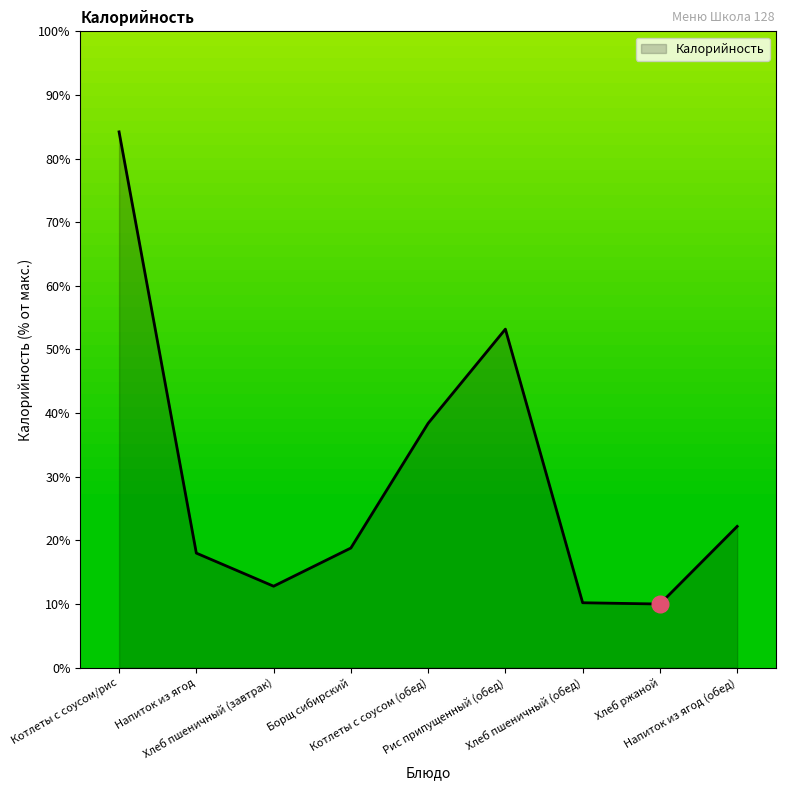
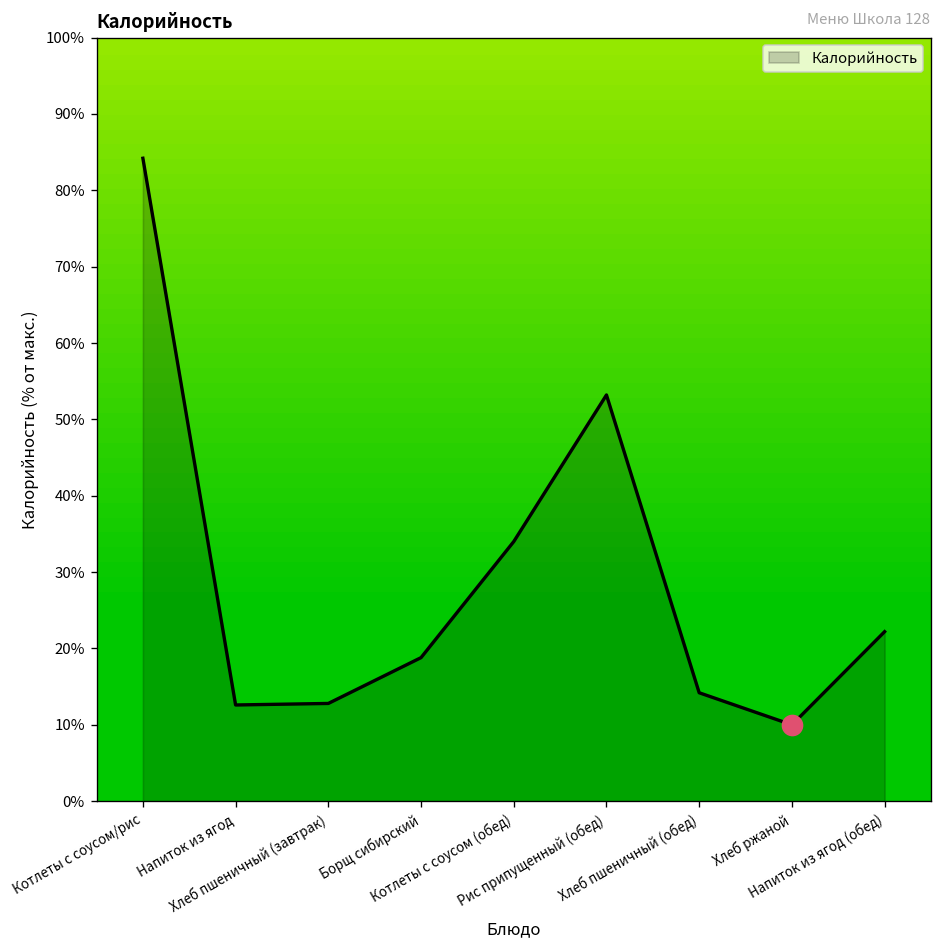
  {
    "Калорийность": {
      "Котлеты с соусом/рис": "84%",
-     "Напиток из ягод": "18%",
+     "Напиток из ягод": "13%",
      "Хлеб пшеничный (завтрак)": "13%",
      "Борщ сибирский": "19%",
-     "Котлеты с соусом (обед)": "38%",
+     "Котлеты с соусом (обед)": "34%",
      "Рис припущенный (обед)": "53%",
-     "Хлеб пшеничный (обед)": "10%",
+     "Хлеб пшеничный (обед)": "14%",
      "Напиток из ягод (обед)": "22%"
    }
  }
